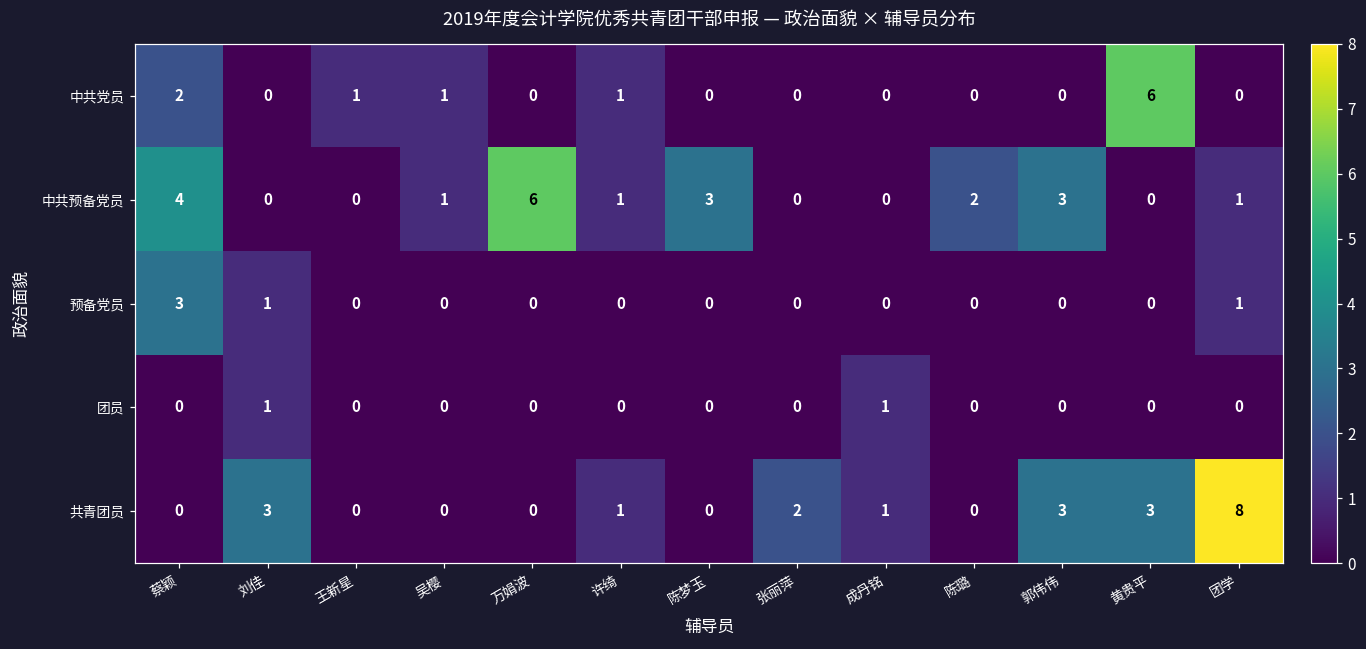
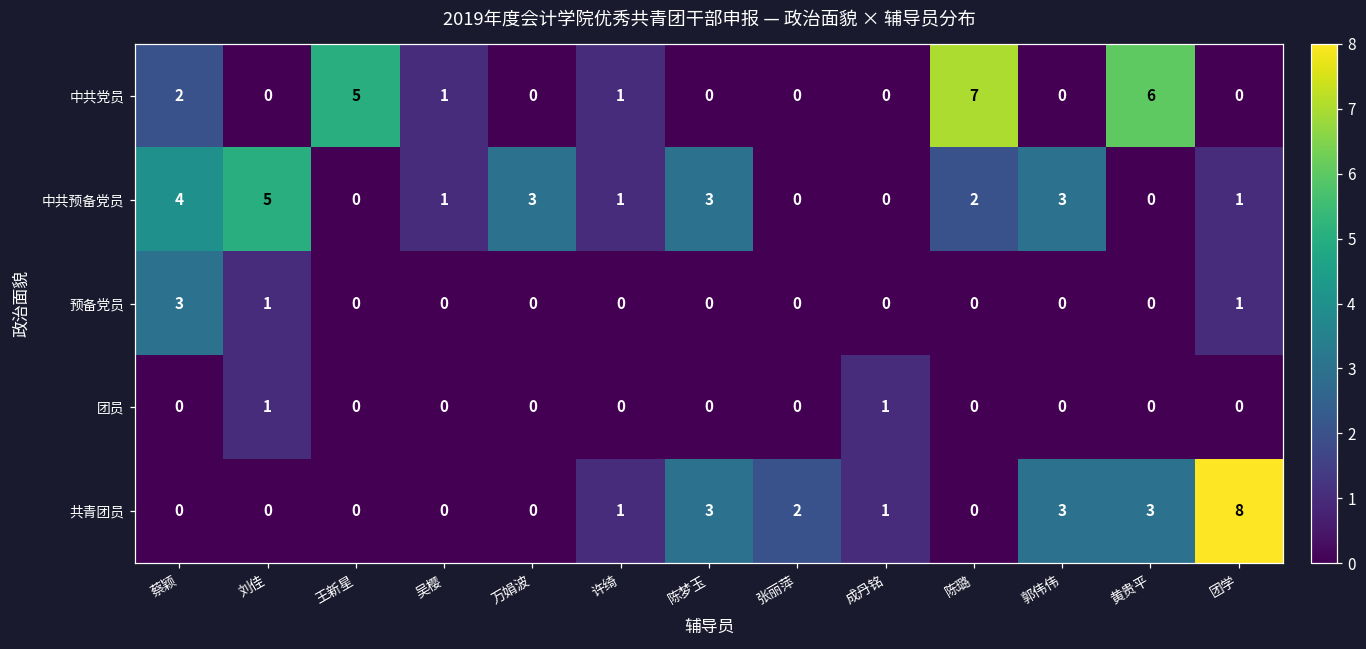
  {
    "中共党员": {
      "蔡颖": 2,
      "刘佳": 0,
-     "王新星": 1,
+     "王新星": 5,
      "吴樱": 1,
      "万娟波": 0,
      "许绮": 1,
      "陈梦玉": 0,
      "张丽萍": 0,
      "成丹铭": 0,
-     "陈璐": 0,
+     "陈璐": 7,
      "郭伟伟": 0,
      "黄贵平": 6,
      "团学": 0
    },
    "中共预备党员": {
      "蔡颖": 4,
-     "刘佳": 0,
+     "刘佳": 5,
      "王新星": 0,
      "吴樱": 1,
-     "万娟波": 6,
+     "万娟波": 3,
      "许绮": 1,
      "陈梦玉": 3,
      "张丽萍": 0,
      "成丹铭": 0,
      "陈璐": 2,
      "郭伟伟": 3,
      "黄贵平": 0,
      "团学": 1
    },
    "预备党员": {
      "蔡颖": 3,
      "刘佳": 1,
      "王新星": 0,
      "吴樱": 0,
      "万娟波": 0,
      "许绮": 0,
      "陈梦玉": 0,
      "张丽萍": 0,
      "成丹铭": 0,
      "陈璐": 0,
      "郭伟伟": 0,
      "黄贵平": 0,
      "团学": 1
    },
    "团员": {
      "蔡颖": 0,
      "刘佳": 1,
      "王新星": 0,
      "吴樱": 0,
      "万娟波": 0,
      "许绮": 0,
      "陈梦玉": 0,
      "张丽萍": 0,
      "成丹铭": 1,
      "陈璐": 0,
      "郭伟伟": 0,
      "黄贵平": 0,
      "团学": 0
    },
    "共青团员": {
      "蔡颖": 0,
-     "刘佳": 3,
+     "刘佳": 0,
      "王新星": 0,
      "吴樱": 0,
      "万娟波": 0,
      "许绮": 1,
-     "陈梦玉": 0,
+     "陈梦玉": 3,
      "张丽萍": 2,
      "成丹铭": 1,
      "陈璐": 0,
      "郭伟伟": 3,
      "黄贵平": 3,
      "团学": 8
    }
  }
